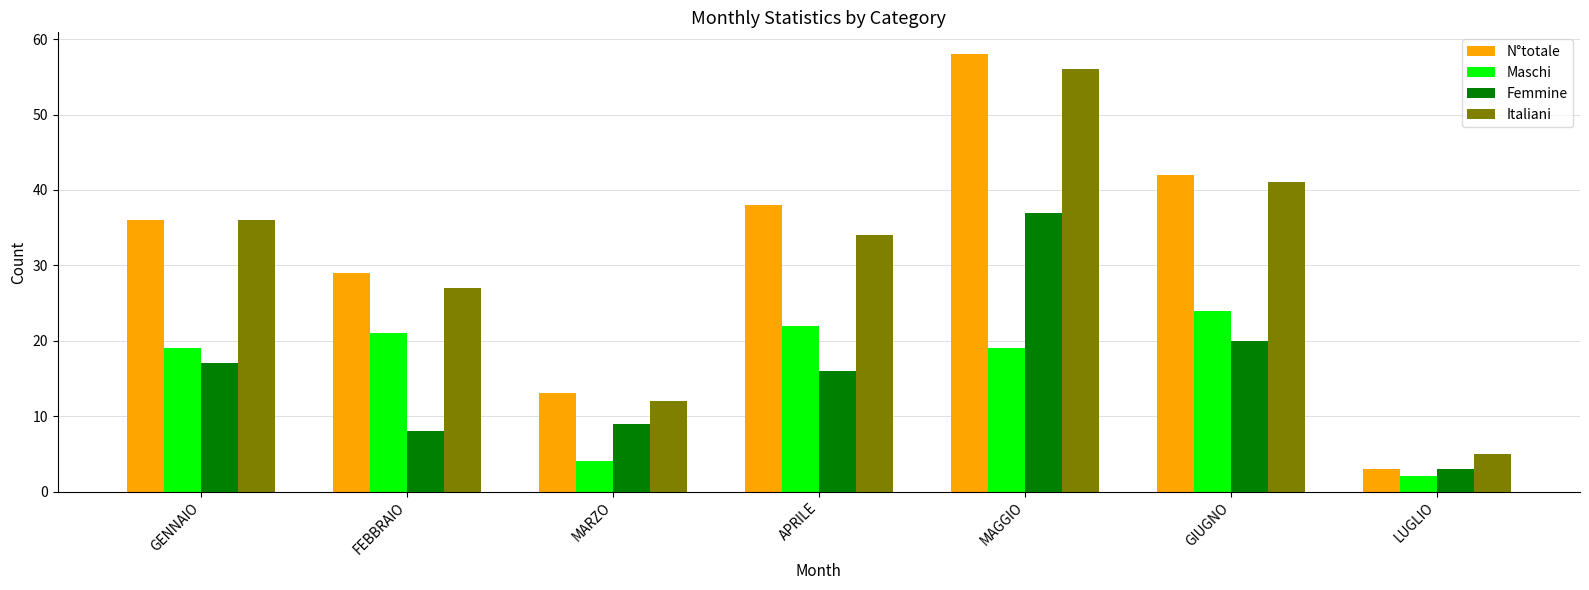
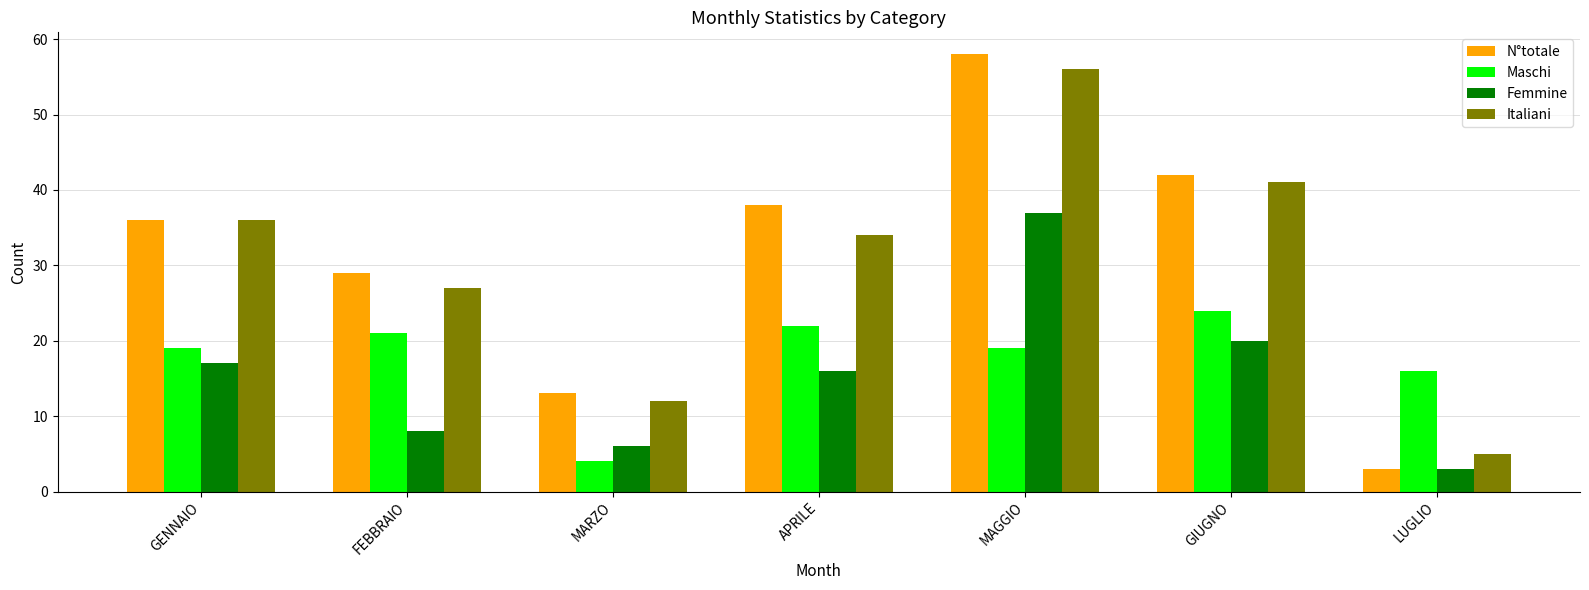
  {
    "N°totale": {
      "GENNAIO": 36,
      "FEBBRAIO": 29,
      "MARZO": 13,
      "APRILE": 38,
      "MAGGIO": 58,
      "GIUGNO": 42,
      "LUGLIO": 3
    },
    "Maschi": {
      "GENNAIO": 19,
      "FEBBRAIO": 21,
      "MARZO": 4,
      "APRILE": 22,
      "MAGGIO": 19,
      "GIUGNO": 24,
-     "LUGLIO": 2
+     "LUGLIO": 16
    },
    "Femmine": {
      "GENNAIO": 17,
      "FEBBRAIO": 8,
-     "MARZO": 9,
+     "MARZO": 6,
      "APRILE": 16,
      "MAGGIO": 37,
      "GIUGNO": 20,
      "LUGLIO": 3
    },
    "Italiani": {
      "GENNAIO": 36,
      "FEBBRAIO": 27,
      "MARZO": 12,
      "APRILE": 34,
      "MAGGIO": 56,
      "GIUGNO": 41,
      "LUGLIO": 5
    }
  }
